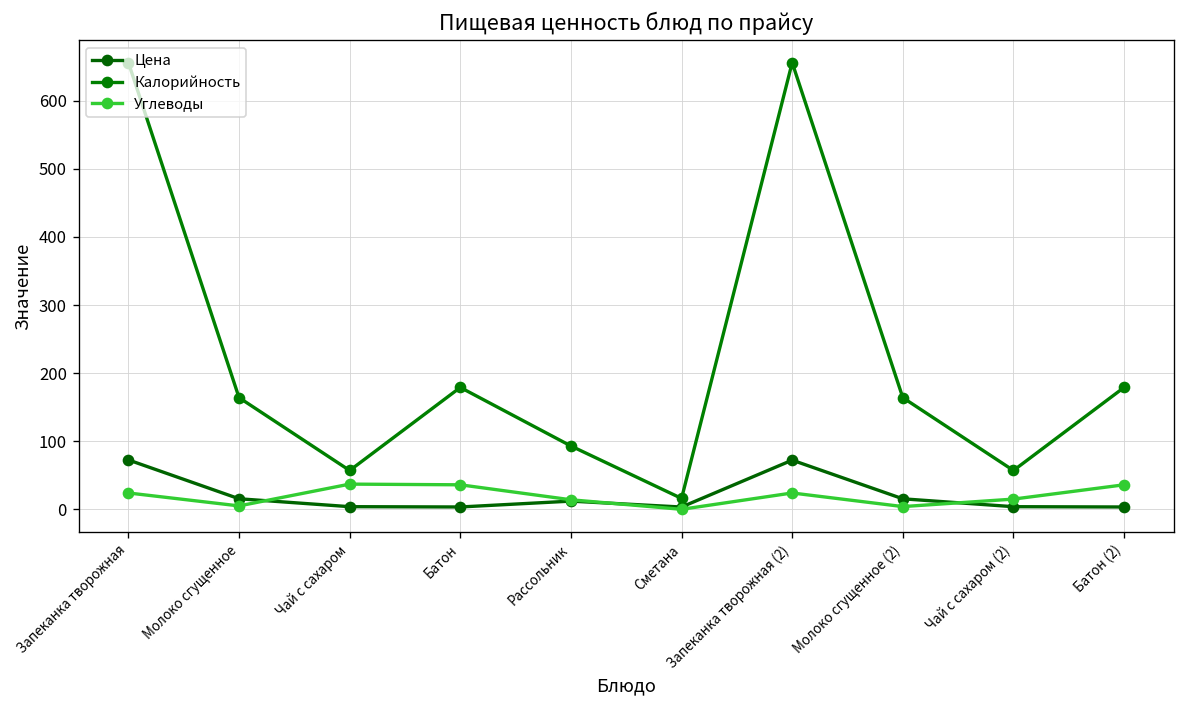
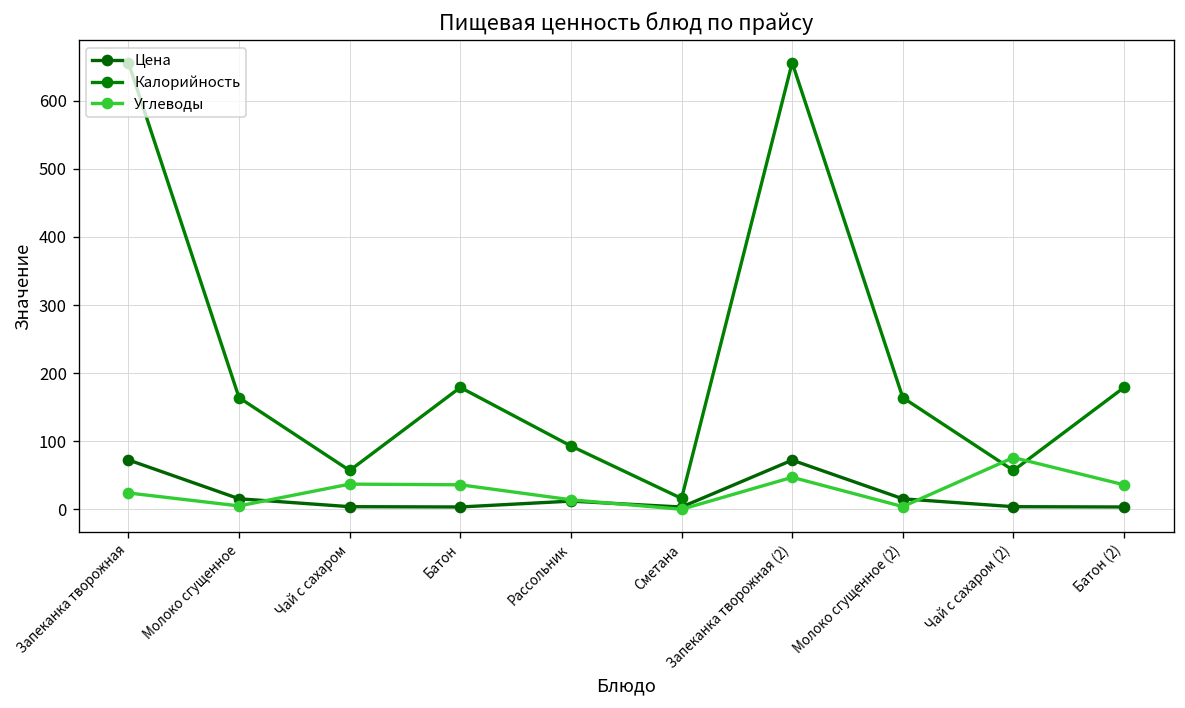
  {
    "Углеводы": {
      "Запеканка творожная": 20,
      "Молоко сгущенное": 10,
      "Чай с сахаром": 40,
      "Батон": 40,
-     "Запеканка творожная (2)": 20,
+     "Запеканка творожная (2)": 50,
      "Молоко сгущенное (2)": 0,
-     "Чай с сахаром (2)": 20,
+     "Чай с сахаром (2)": 80,
      "Батон (2)": 40
    }
  }
